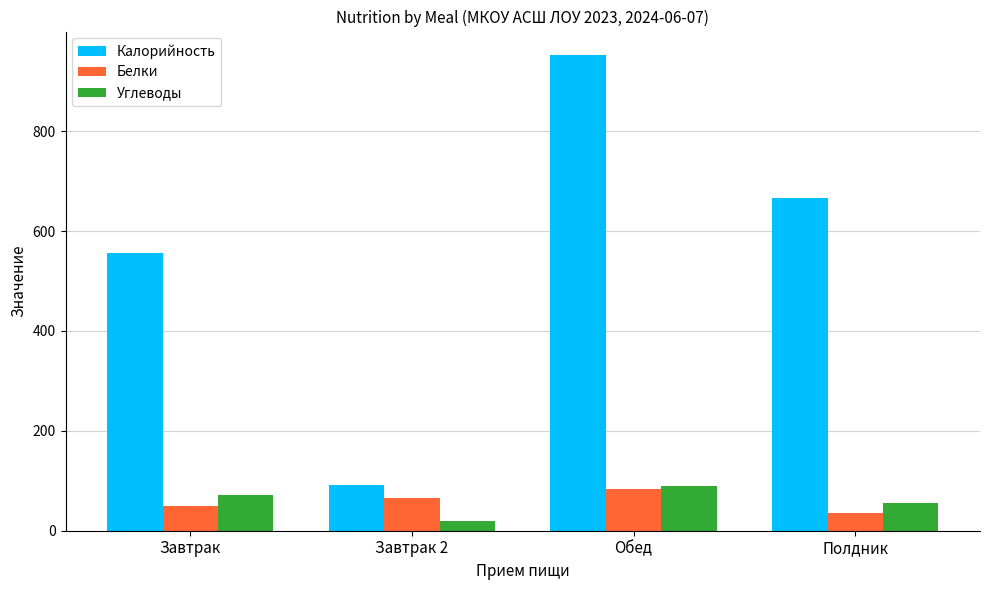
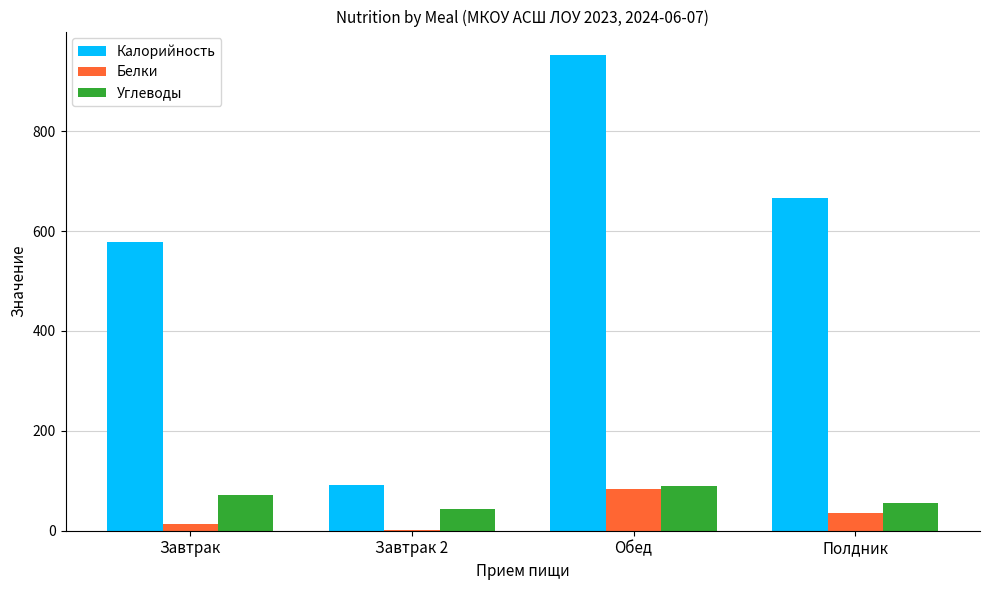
  {
    "Калорийность": {
-     "Завтрак": 560,
+     "Завтрак": 580,
      "Завтрак 2": 90,
      "Обед": 950,
      "Полдник": 670
    },
    "Белки": {
-     "Завтрак": 50,
-     "Завтрак 2": 60,
+     "Завтрак": 10,
+     "Завтрак 2": 0,
      "Обед": 80,
      "Полдник": 40
    },
    "Углеводы": {
      "Завтрак": 70,
-     "Завтрак 2": 20,
+     "Завтрак 2": 40,
      "Обед": 90,
      "Полдник": 50
    }
  }
